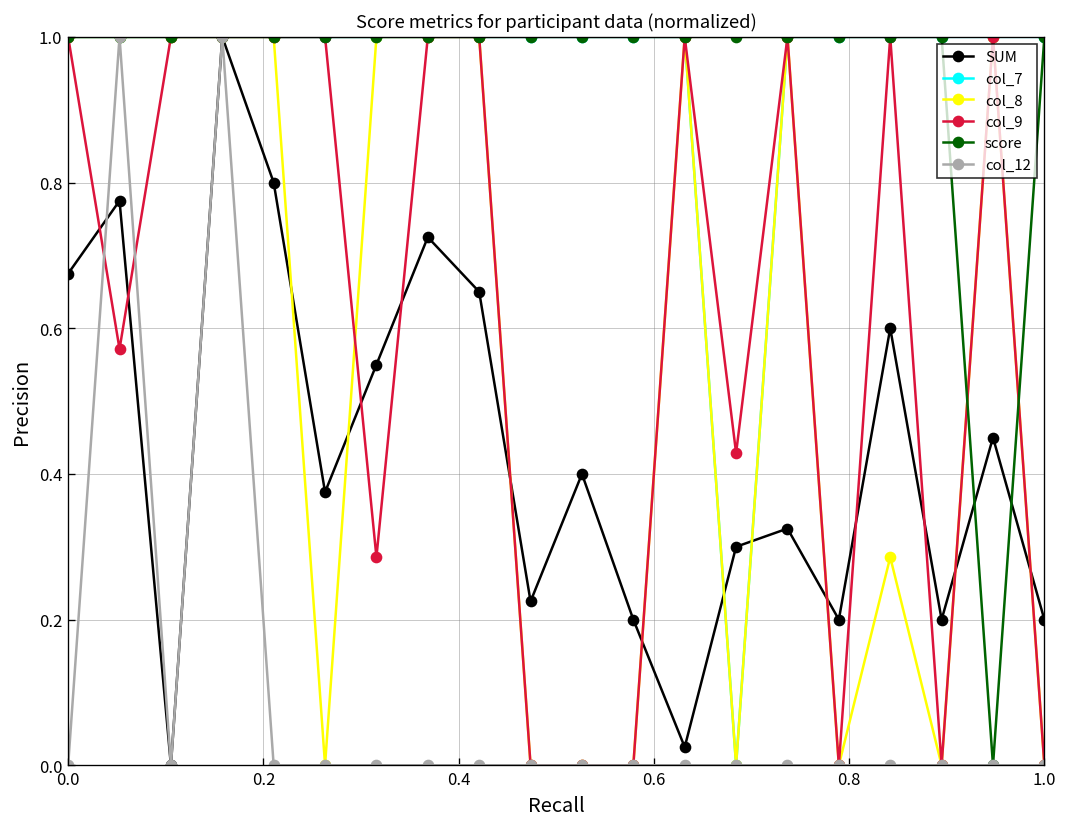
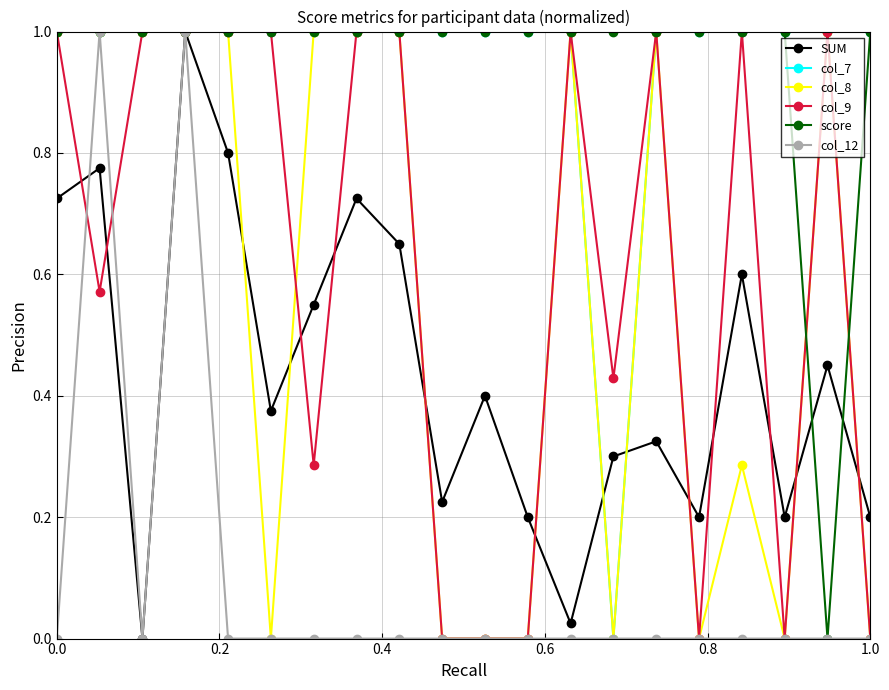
  {
    "SUM": {
-     "0.0": 0.68,
+     "0.0": 0.73,
      "1.0": 0.20
    },
    "col_12": {
      "0.0": 0.00
    }
  }
